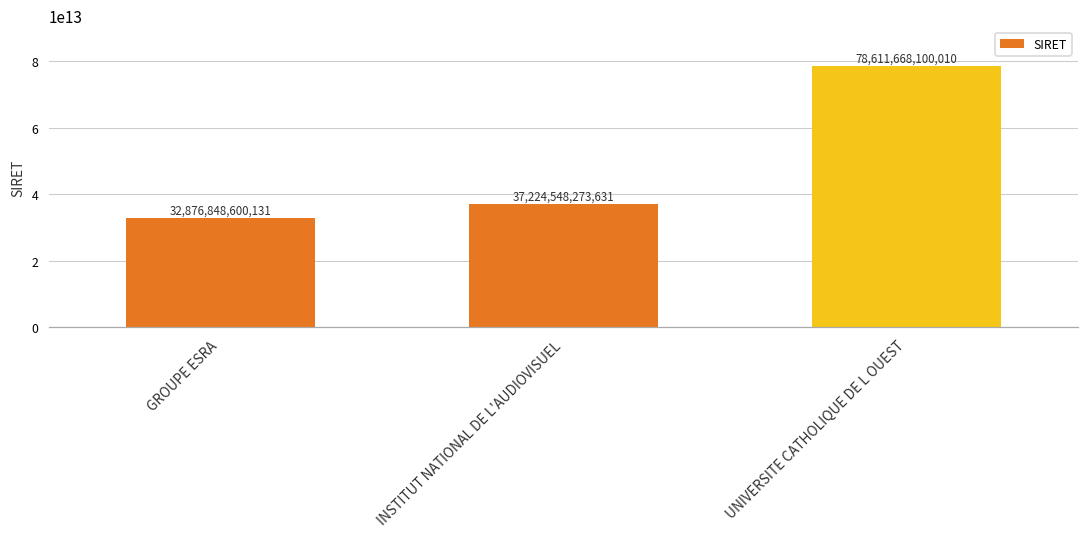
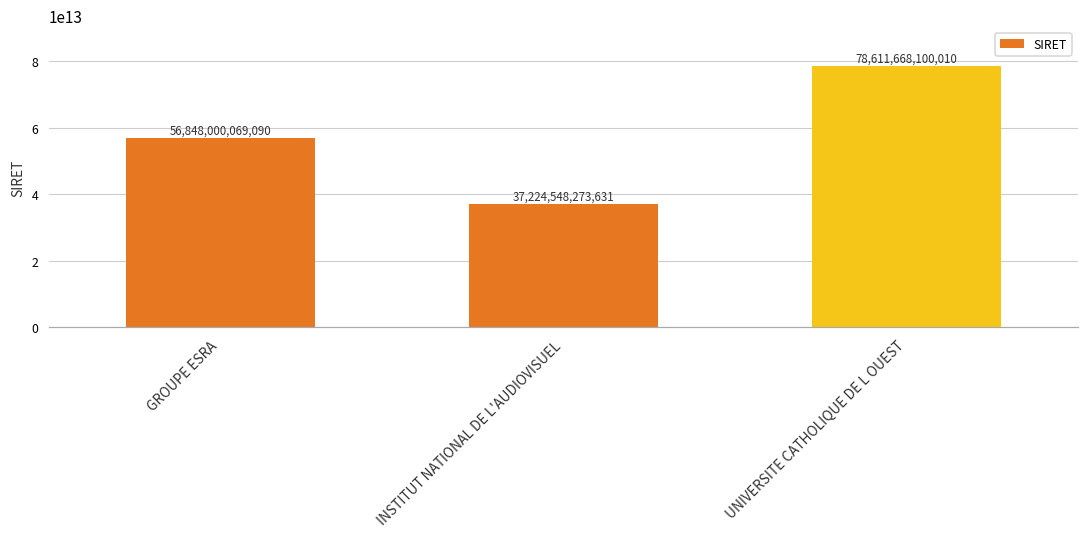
  {
-   "GROUPE ESRA": "32,876,848,600,131",
+   "GROUPE ESRA": "56,848,000,069,090",
    "INSTITUT NATIONAL DE L'AUDIOVISUEL": "37,224,548,273,631",
    "UNIVERSITE CATHOLIQUE DE L OUEST": "78,611,668,100,010"
  }
